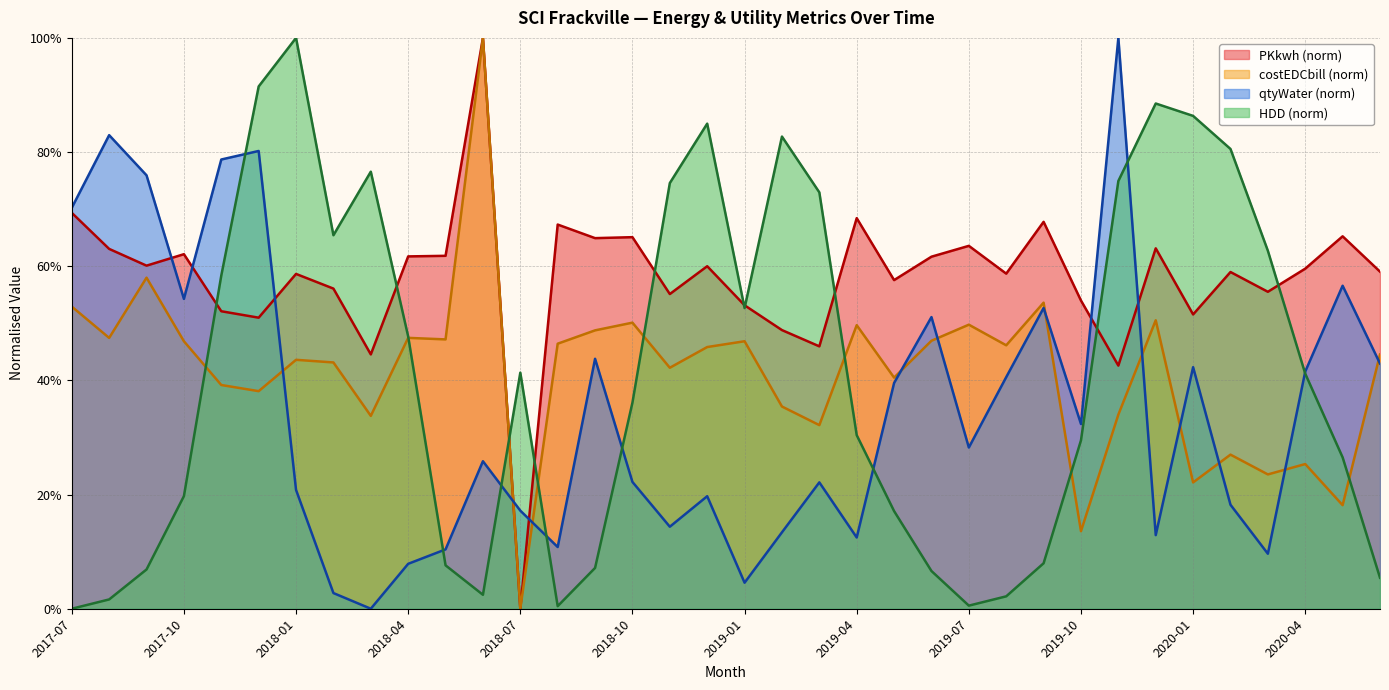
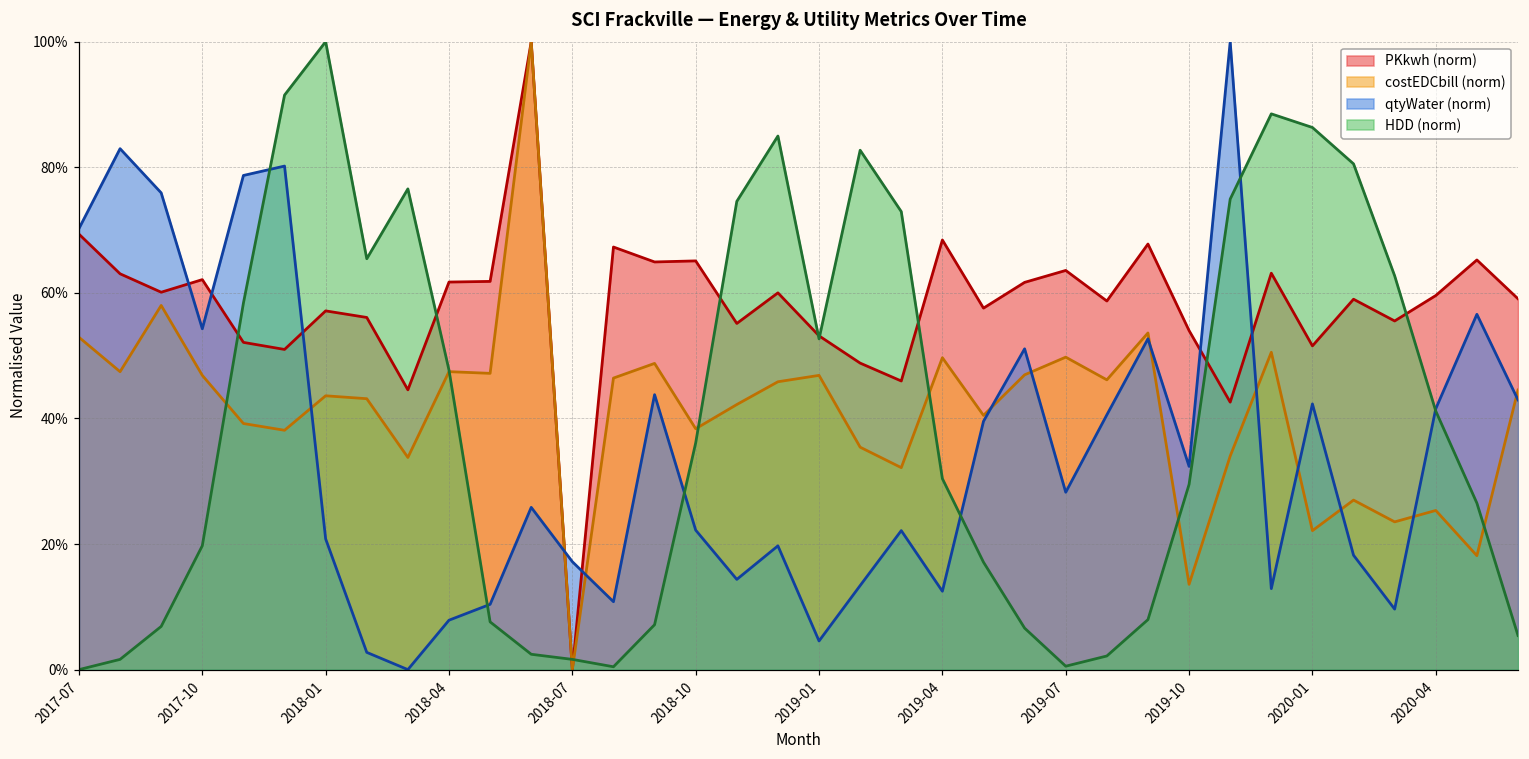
  {
    "PKkwh (norm)": {
      "2017-07": "69%",
      "2017-10": "62%",
-     "2018-01": "59%",
+     "2018-01": "57%",
      "2018-04": "62%",
      "2018-10": "65%",
      "2019-01": "53%",
      "2019-04": "68%",
      "2019-07": "64%",
      "2019-10": "54%",
      "2020-01": "52%",
      "2020-04": "60%"
    },
    "costEDCbill (norm)": {
      "2017-07": "53%",
      "2017-10": "47%",
      "2018-01": "44%",
-     "2018-10": "50%",
+     "2018-10": "38%",
      "2019-01": "47%",
      "2019-04": "50%",
      "2019-07": "50%",
      "2019-10": "14%",
      "2020-01": "22%",
      "2020-04": "25%"
    },
    "qtyWater (norm)": {
      "2017-07": "70%",
      "2017-10": "54%",
      "2018-01": "21%",
      "2018-04": "8%",
      "2018-07": "17%",
      "2018-10": "22%",
      "2019-01": "5%",
      "2019-04": "12%",
      "2019-07": "28%",
      "2019-10": "32%",
      "2020-01": "42%"
    },
    "HDD (norm)": {
      "2017-07": "0%",
      "2017-10": "20%",
      "2018-01": "100%",
-     "2018-07": "41%",
+     "2018-07": "2%",
      "2018-10": "36%",
      "2019-01": "53%",
      "2019-04": "30%",
      "2019-07": "1%",
      "2019-10": "30%",
      "2020-01": "86%"
    }
  }
